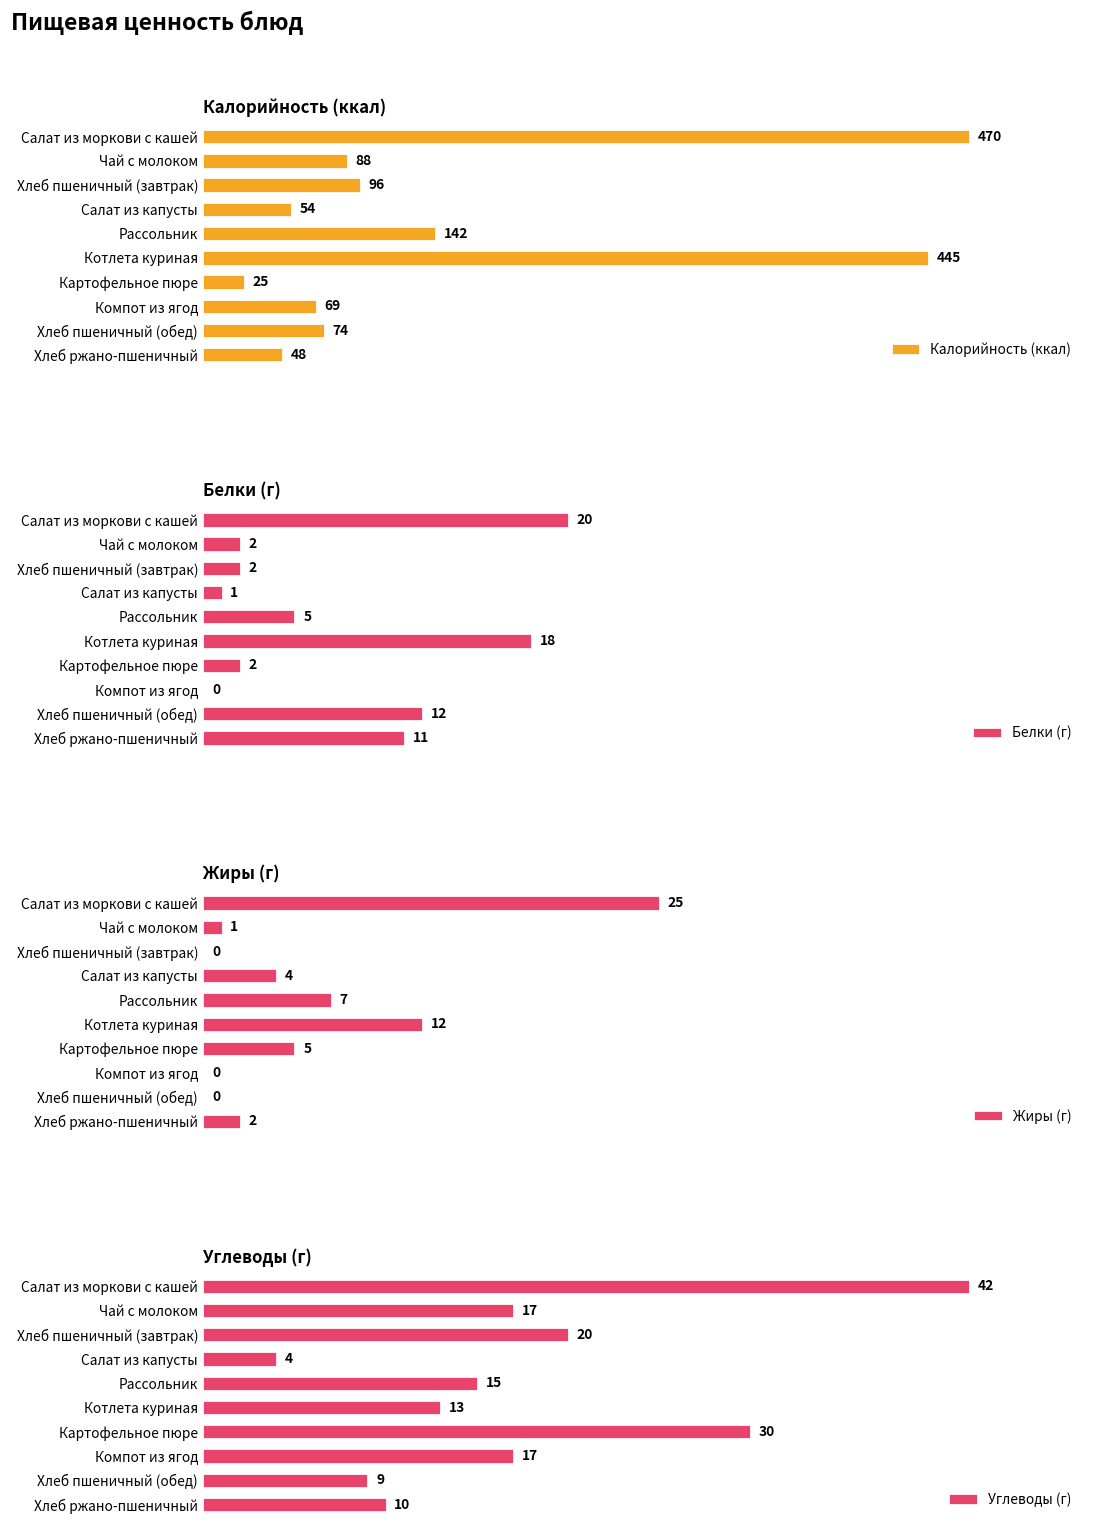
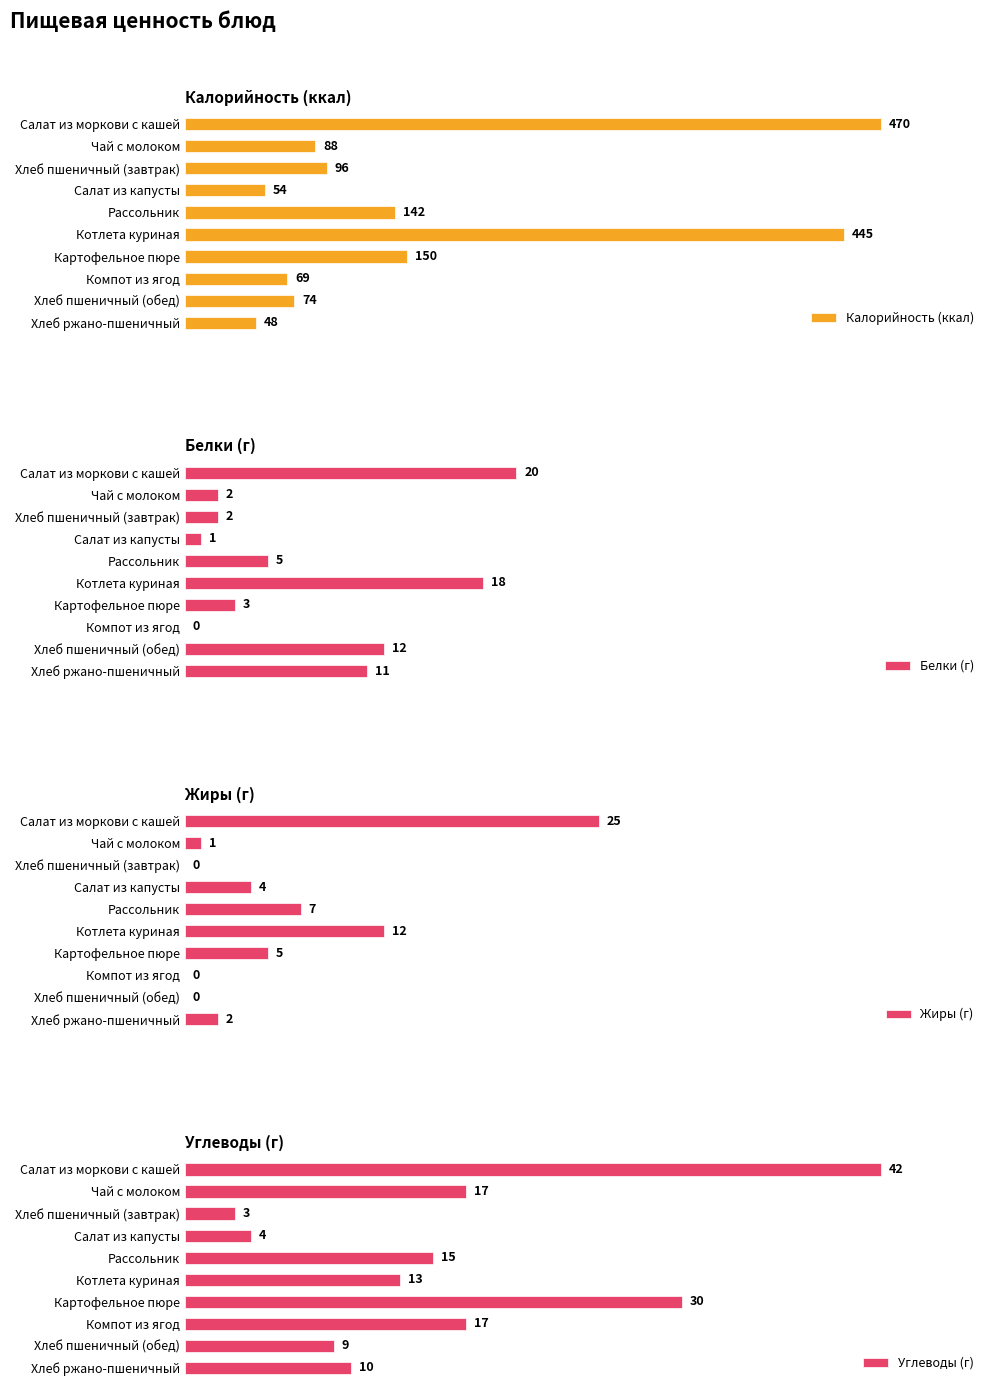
  {
    "Калорийность (ккал)": {
      "Салат из моркови с кашей": 470,
      "Чай с молоком": 88,
      "Хлеб пшеничный (завтрак)": 96,
      "Салат из капусты": 54,
      "Рассольник": 142,
      "Котлета куриная": 445,
-     "Картофельное пюре": 25,
+     "Картофельное пюре": 150,
      "Компот из ягод": 69,
      "Хлеб пшеничный (обед)": 74,
      "Хлеб ржано-пшеничный": 48
    },
    "Белки (г)": {
      "Салат из моркови с кашей": 20,
      "Чай с молоком": 2,
      "Хлеб пшеничный (завтрак)": 2,
      "Салат из капусты": 1,
      "Рассольник": 5,
      "Котлета куриная": 18,
-     "Картофельное пюре": 2,
+     "Картофельное пюре": 3,
      "Компот из ягод": 0,
      "Хлеб пшеничный (обед)": 12,
      "Хлеб ржано-пшеничный": 11
    },
    "Жиры (г)": {
      "Салат из моркови с кашей": 25,
      "Чай с молоком": 1,
      "Хлеб пшеничный (завтрак)": 0,
      "Салат из капусты": 4,
      "Рассольник": 7,
      "Котлета куриная": 12,
      "Картофельное пюре": 5,
      "Компот из ягод": 0,
      "Хлеб пшеничный (обед)": 0,
      "Хлеб ржано-пшеничный": 2
    },
    "Углеводы (г)": {
      "Салат из моркови с кашей": 42,
      "Чай с молоком": 17,
-     "Хлеб пшеничный (завтрак)": 20,
+     "Хлеб пшеничный (завтрак)": 3,
      "Салат из капусты": 4,
      "Рассольник": 15,
      "Котлета куриная": 13,
      "Картофельное пюре": 30,
      "Компот из ягод": 17,
      "Хлеб пшеничный (обед)": 9,
      "Хлеб ржано-пшеничный": 10
    }
  }
